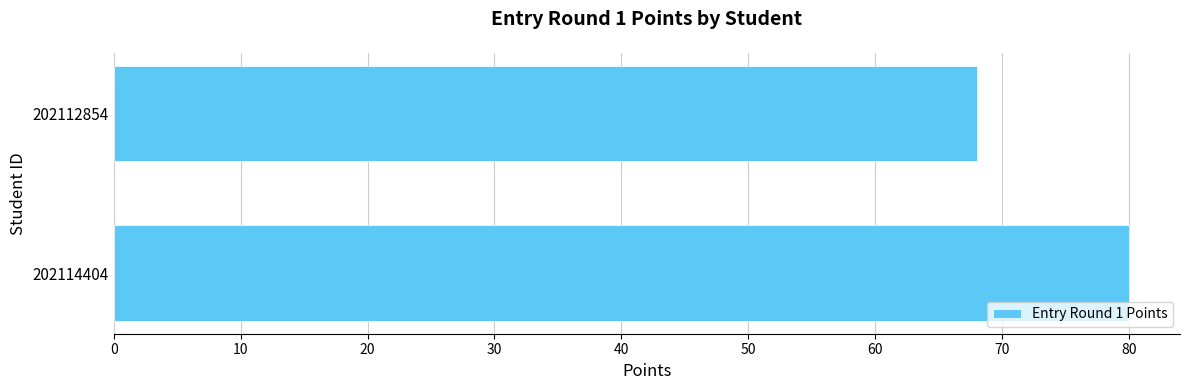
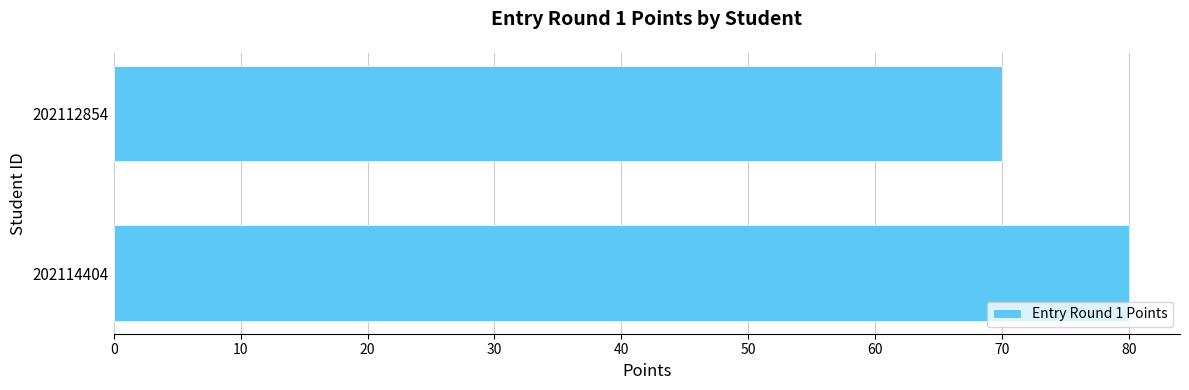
  {
-   "202112854": 68,
+   "202112854": 70,
    "202114404": 80
  }
